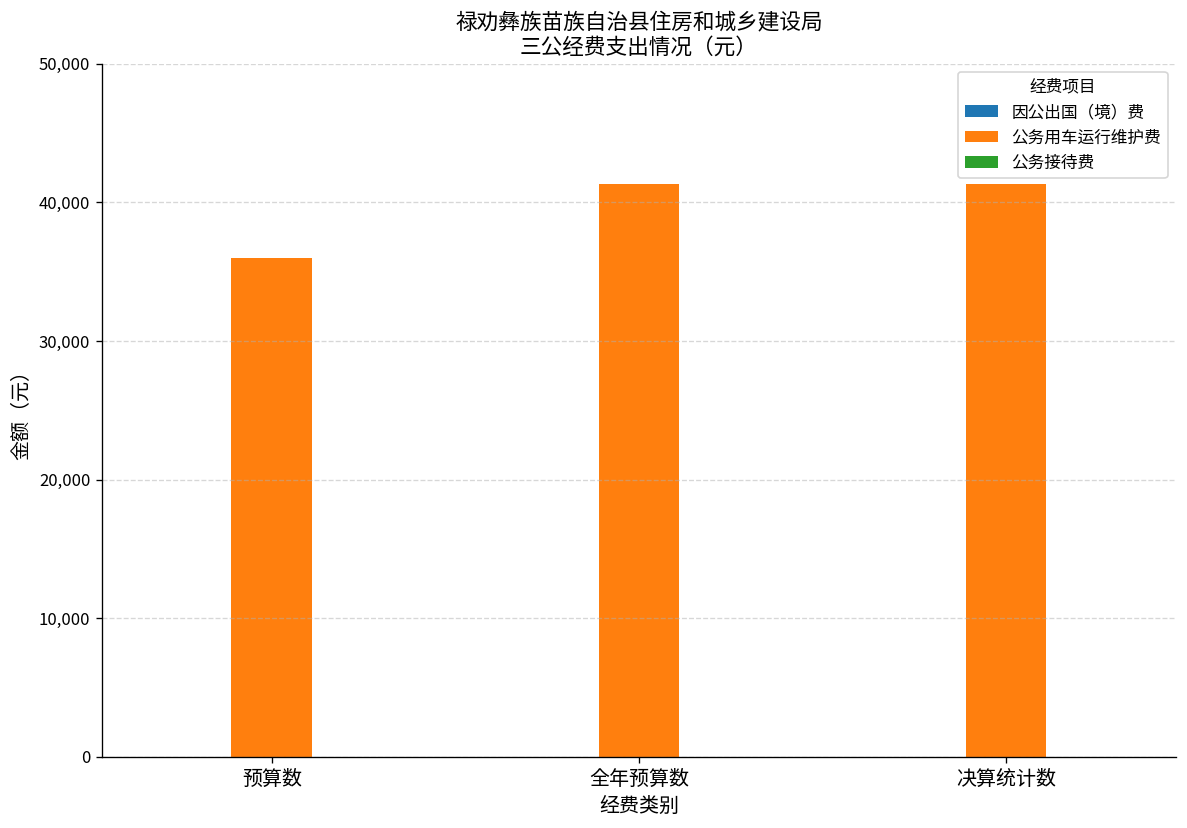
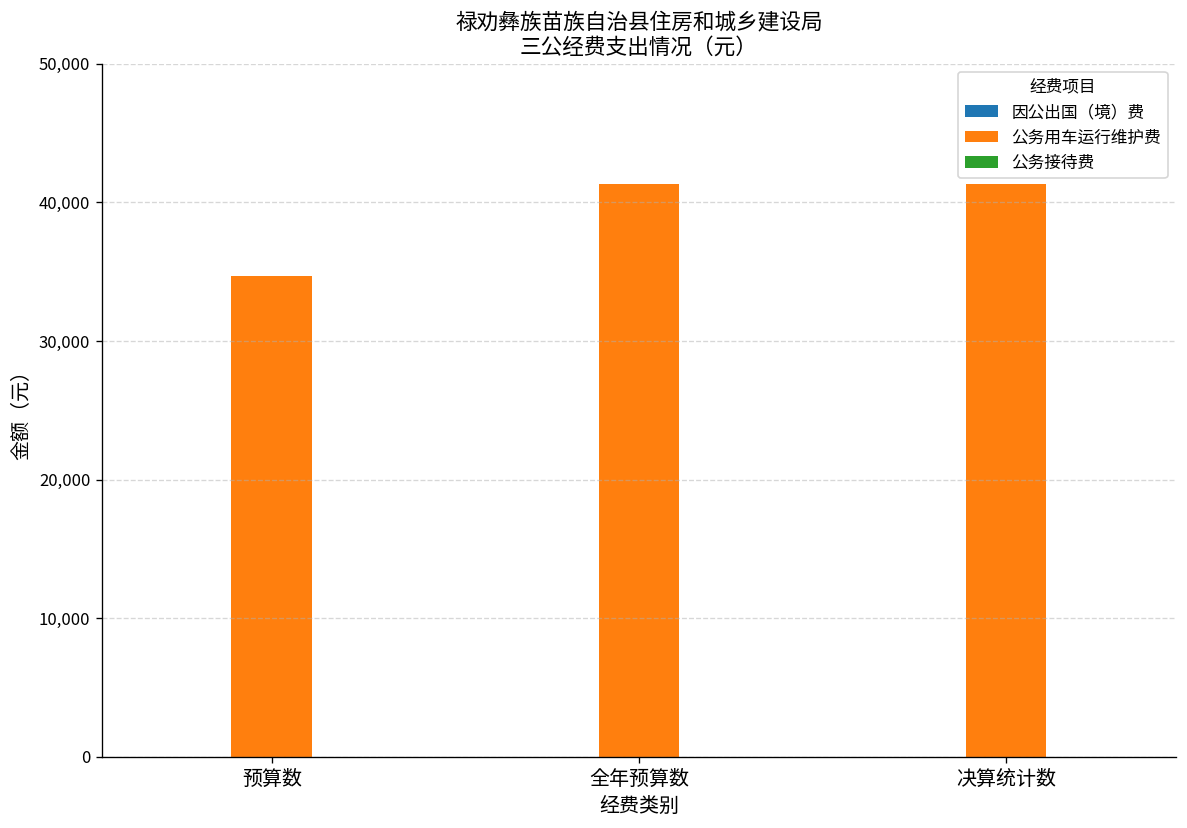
  {
    "因公出国（境）费": {
      "预算数": "0",
      "全年预算数": "0",
      "决算统计数": "0"
    },
    "公务用车运行维护费": {
-     "预算数": "36,000",
+     "预算数": "34,700",
      "全年预算数": "41,300",
      "决算统计数": "41,300"
    },
    "公务接待费": {
      "预算数": "0",
      "全年预算数": "0",
      "决算统计数": "0"
    }
  }
